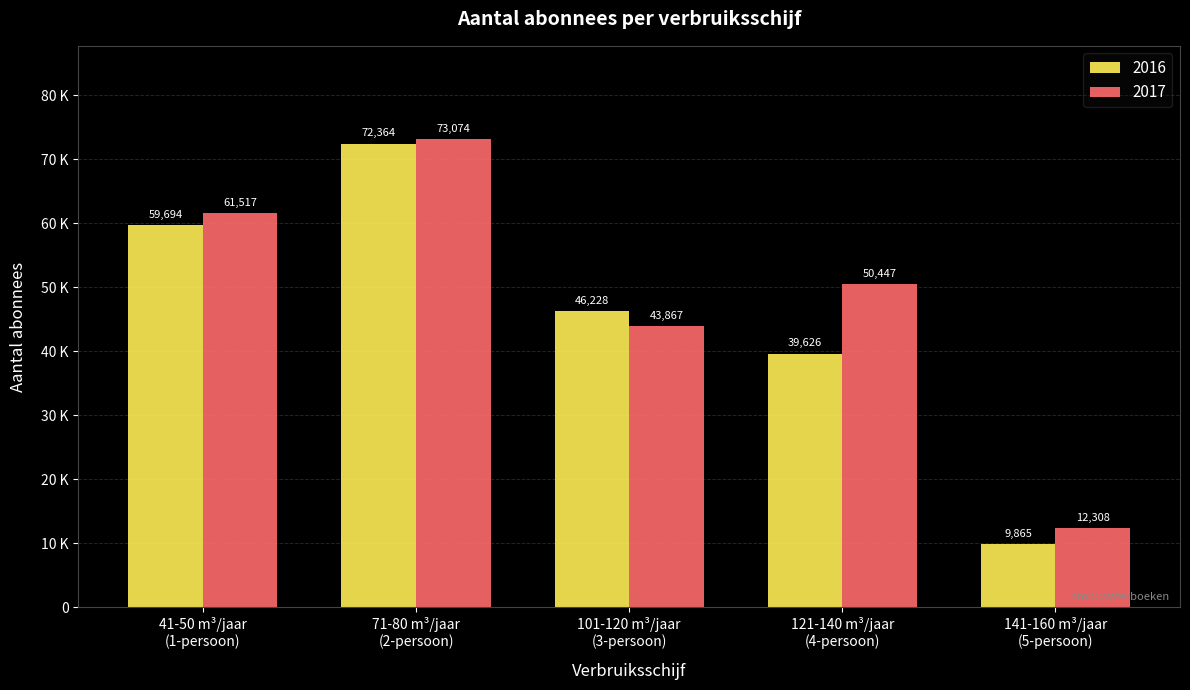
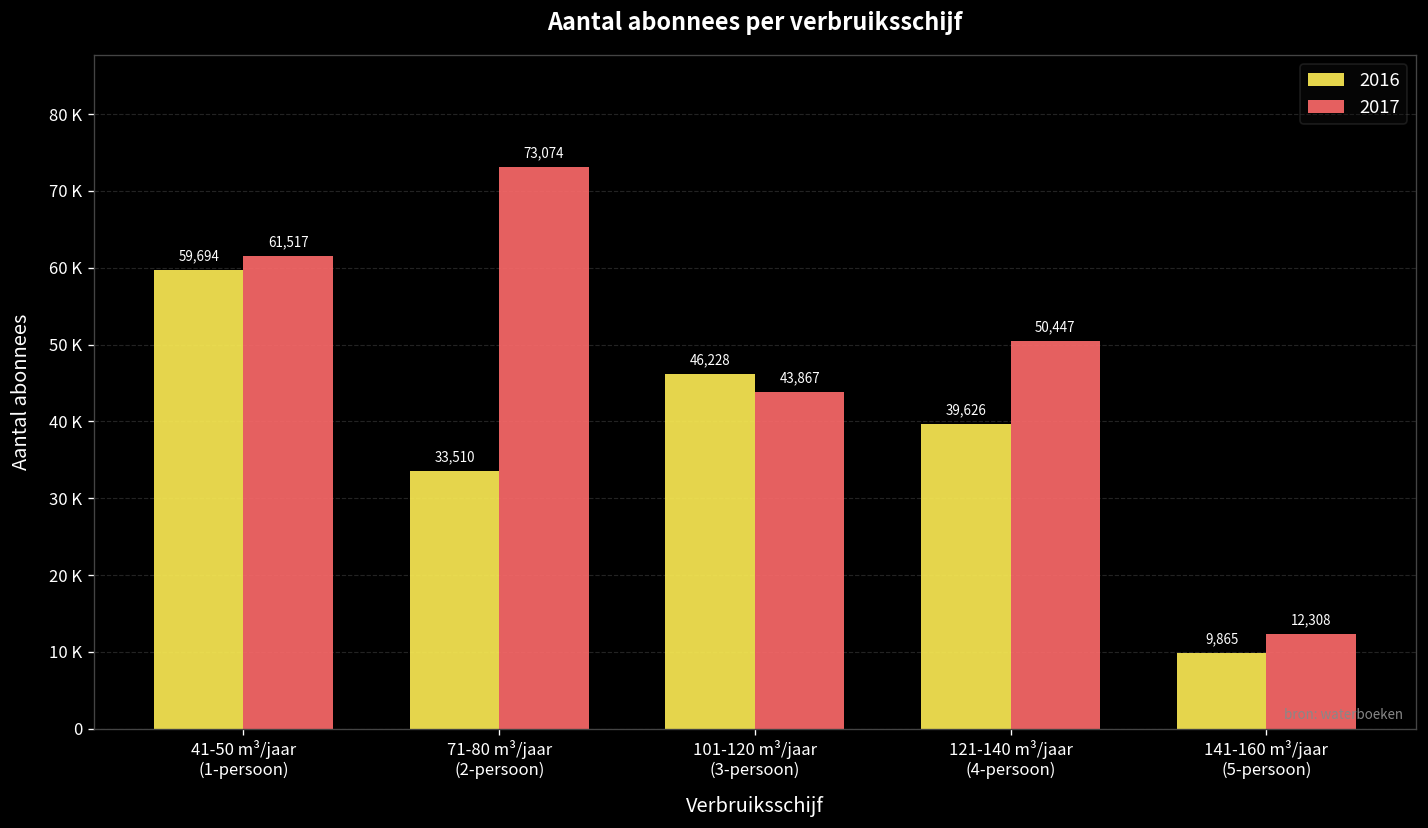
  {
    "2016": {
      "41-50 m³/jaar (1-persoon)": "59,694",
-     "71-80 m³/jaar (2-persoon)": "72,364",
+     "71-80 m³/jaar (2-persoon)": "33,510",
      "101-120 m³/jaar (3-persoon)": "46,228",
      "121-140 m³/jaar (4-persoon)": "39,626",
      "141-160 m³/jaar (5-persoon)": "9,865"
    },
    "2017": {
      "41-50 m³/jaar (1-persoon)": "61,517",
      "71-80 m³/jaar (2-persoon)": "73,074",
      "101-120 m³/jaar (3-persoon)": "43,867",
      "121-140 m³/jaar (4-persoon)": "50,447",
      "141-160 m³/jaar (5-persoon)": "12,308"
    }
  }
